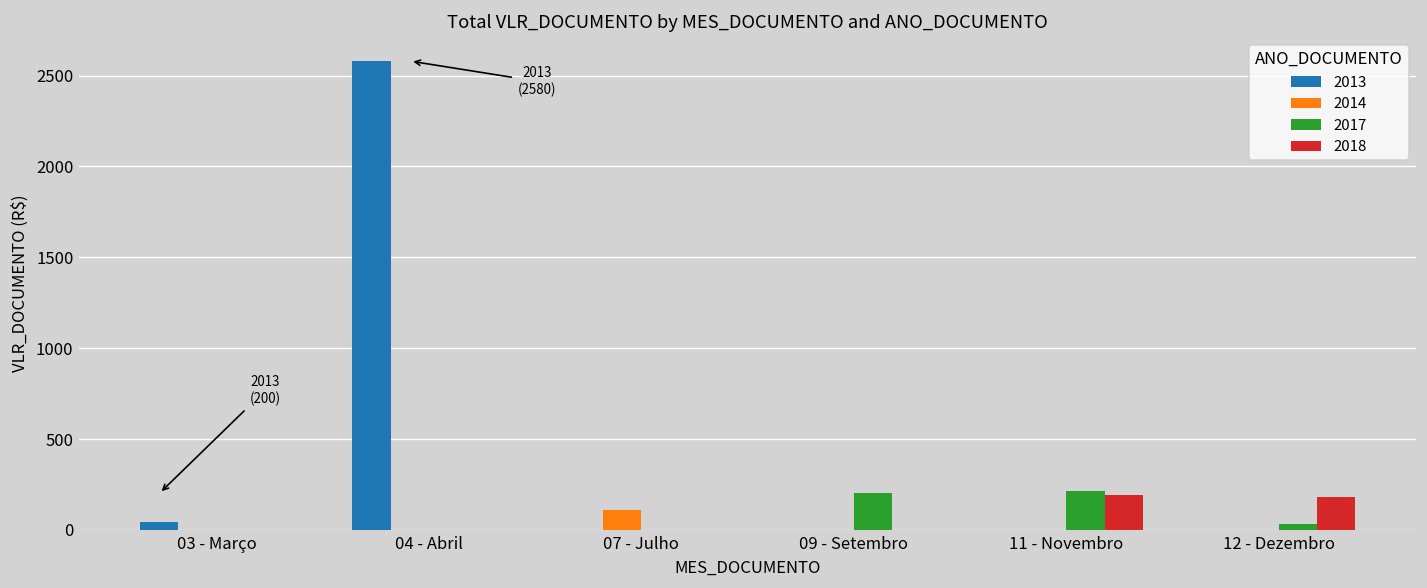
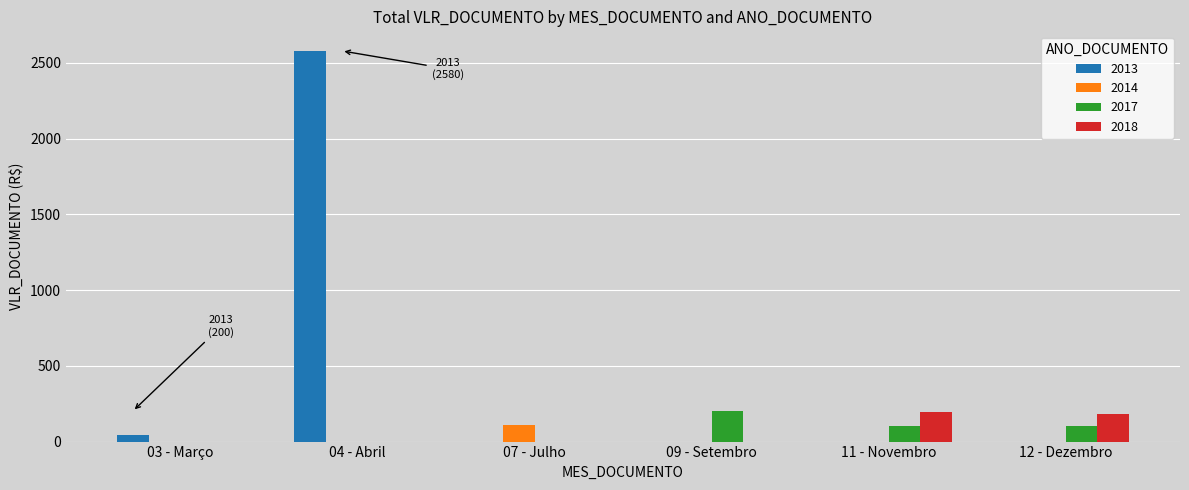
  {
    "2013": {
      "03 - Março": 50,
      "04 - Abril": 2580,
      "07 - Julho": 0,
      "09 - Setembro": 0,
      "11 - Novembro": 0,
      "12 - Dezembro": 0
    },
    "2014": {
      "03 - Março": 0,
      "04 - Abril": 0,
      "07 - Julho": 110,
      "09 - Setembro": 0,
      "11 - Novembro": 0,
      "12 - Dezembro": 0
    },
    "2017": {
      "03 - Março": 0,
      "04 - Abril": 0,
      "07 - Julho": 0,
      "09 - Setembro": 200,
-     "11 - Novembro": 210,
-     "12 - Dezembro": 30
+     "11 - Novembro": 100,
+     "12 - Dezembro": 100
    },
    "2018": {
      "03 - Março": 0,
      "04 - Abril": 0,
      "07 - Julho": 0,
      "09 - Setembro": 0,
      "11 - Novembro": 190,
      "12 - Dezembro": 180
    }
  }
